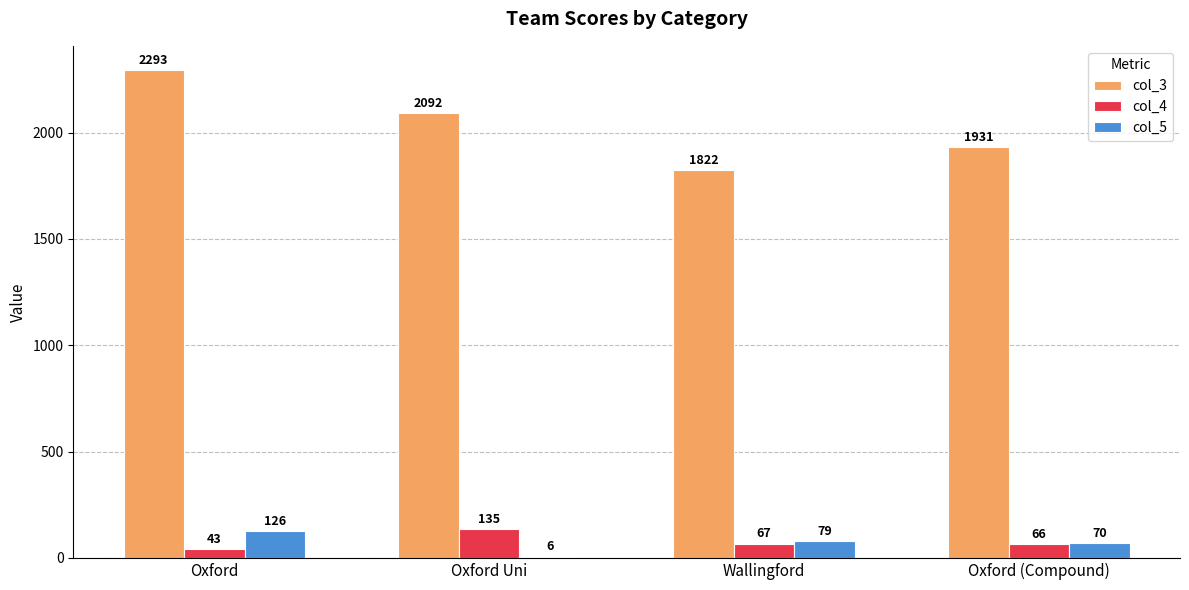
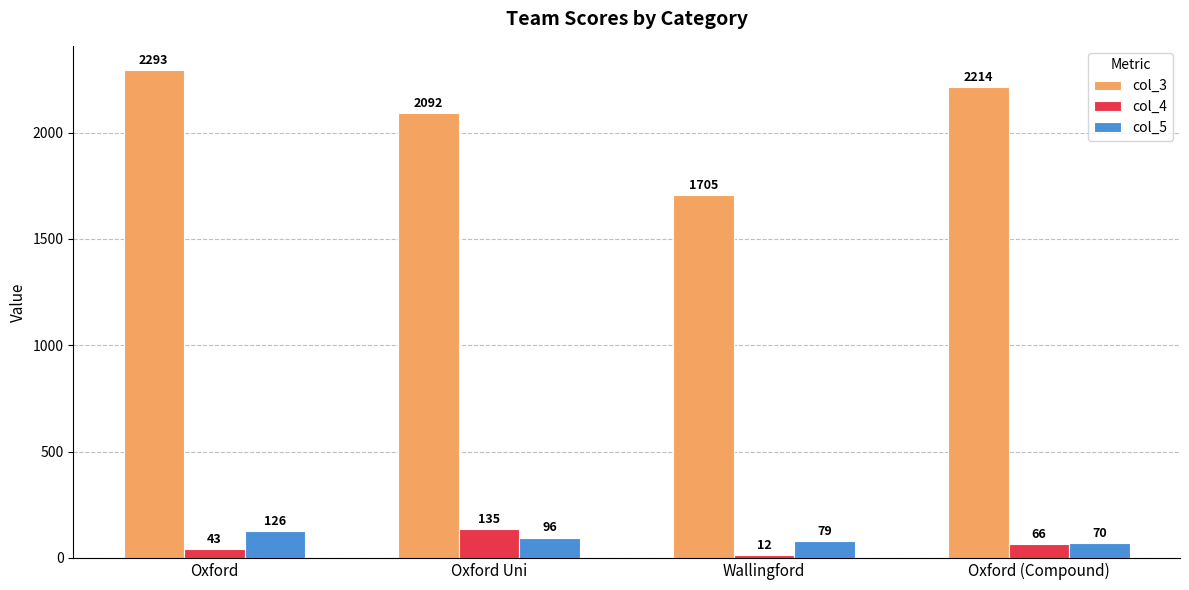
  {
    "col_3": {
      "Oxford": 2293,
      "Oxford Uni": 2092,
-     "Wallingford": 1822,
-     "Oxford (Compound)": 1931
+     "Wallingford": 1705,
+     "Oxford (Compound)": 2214
    },
    "col_4": {
      "Oxford": 43,
      "Oxford Uni": 135,
-     "Wallingford": 67,
+     "Wallingford": 12,
      "Oxford (Compound)": 66
    },
    "col_5": {
      "Oxford": 126,
-     "Oxford Uni": 6,
+     "Oxford Uni": 96,
      "Wallingford": 79,
      "Oxford (Compound)": 70
    }
  }
